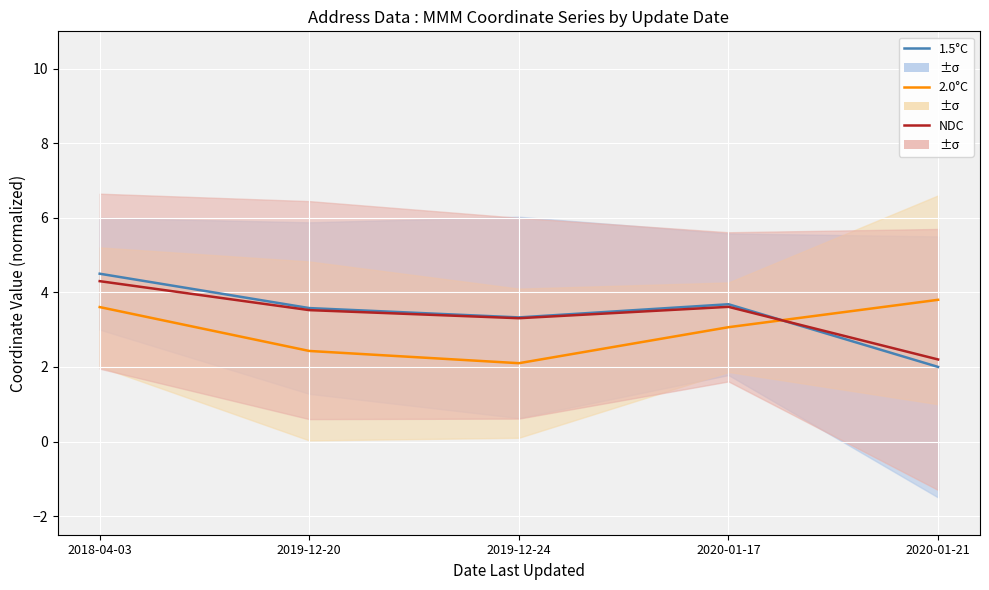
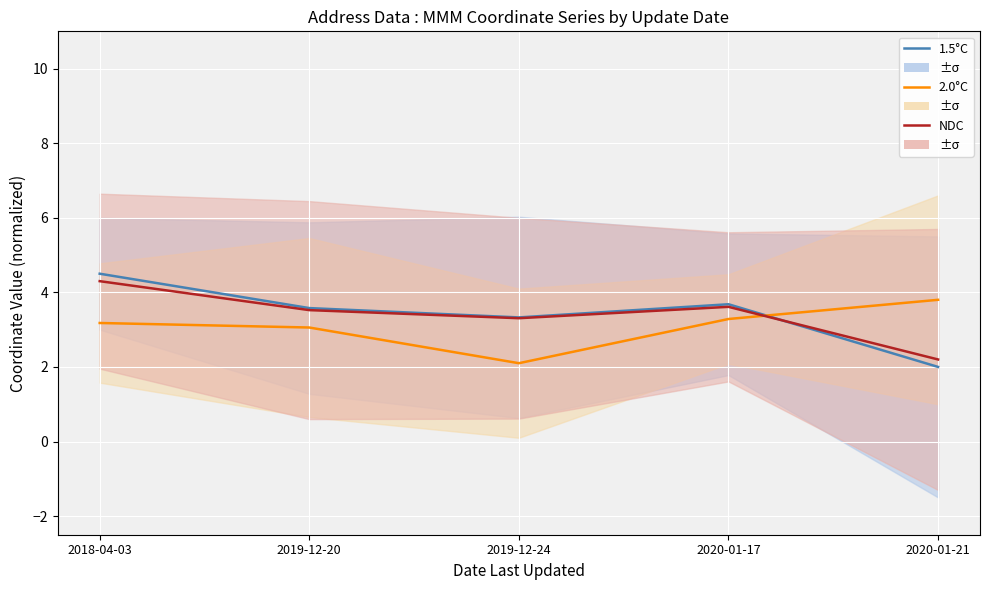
  {
    "1.5°C": {
      "2018-04-03": 4.5,
      "2020-01-17": 3.7,
      "2020-01-21": 2.0
    },
    "2.0°C": {
-     "2018-04-03": 3.6,
-     "2019-12-20": 2.4,
+     "2018-04-03": 3.2,
+     "2019-12-20": 3.1,
      "2019-12-24": 2.1,
-     "2020-01-17": 3.1,
+     "2020-01-17": 3.3,
      "2020-01-21": 3.8
    },
    "NDC": {
      "2018-04-03": 4.3,
      "2020-01-17": 3.6,
      "2020-01-21": 2.2
    }
  }
